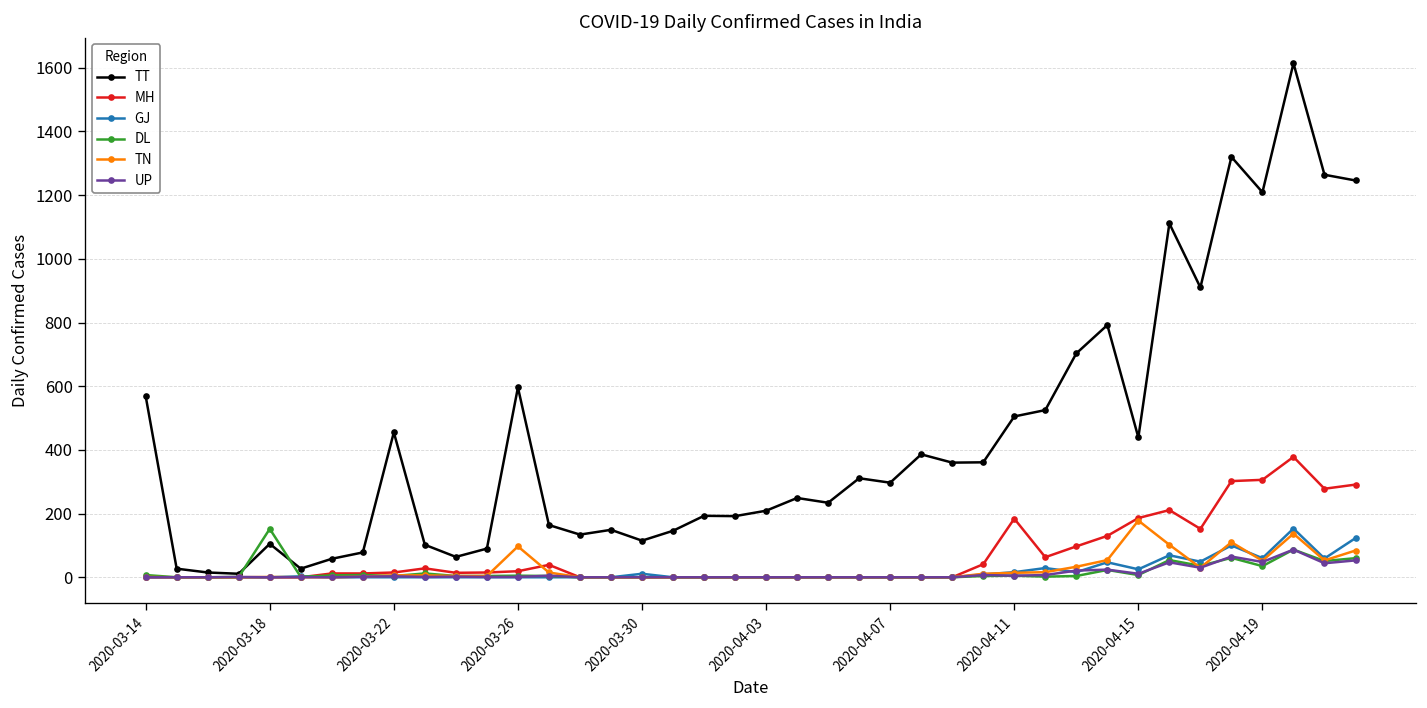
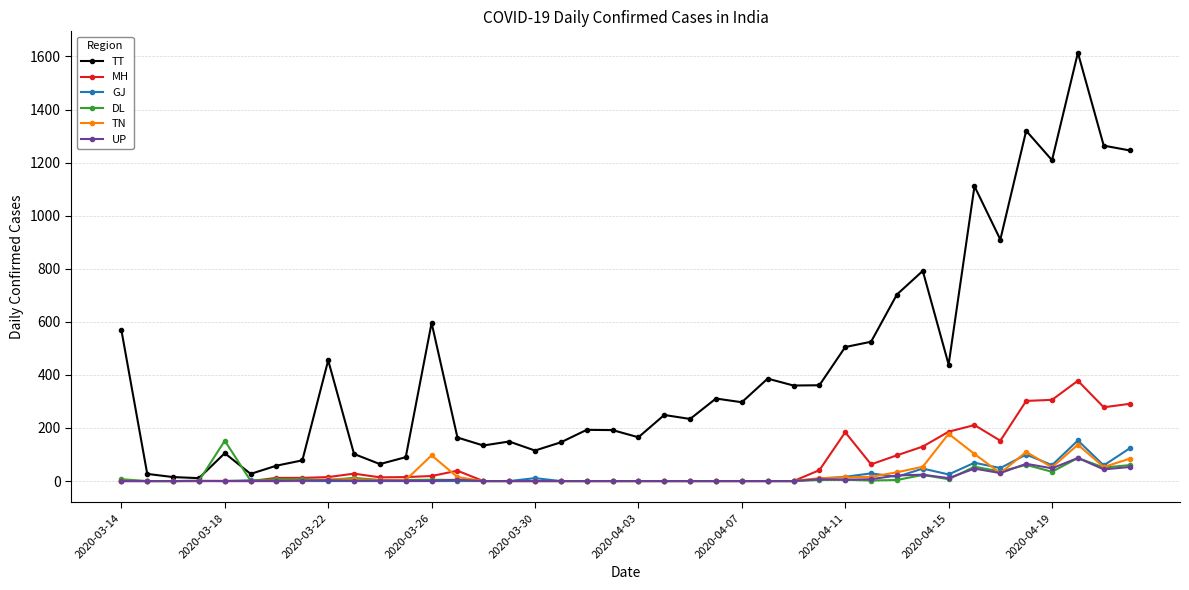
  {
    "TT": {
      "2020-03-14": 570,
      "2020-03-18": 110,
      "2020-03-22": 460,
      "2020-03-26": 600,
      "2020-03-30": 120,
-     "2020-04-03": 210,
+     "2020-04-03": 170,
      "2020-04-07": 300,
      "2020-04-11": 510,
      "2020-04-15": 440,
      "2020-04-19": 1210
    },
    "MH": {
      "2020-03-26": 20,
      "2020-04-11": 180,
      "2020-04-19": 310
    },
    "GJ": {
      "2020-03-30": 10,
      "2020-04-15": 30
    },
    "DL": {
      "2020-03-18": 150,
      "2020-04-19": 40
    },
    "TN": {
      "2020-03-26": 100
    }
  }
